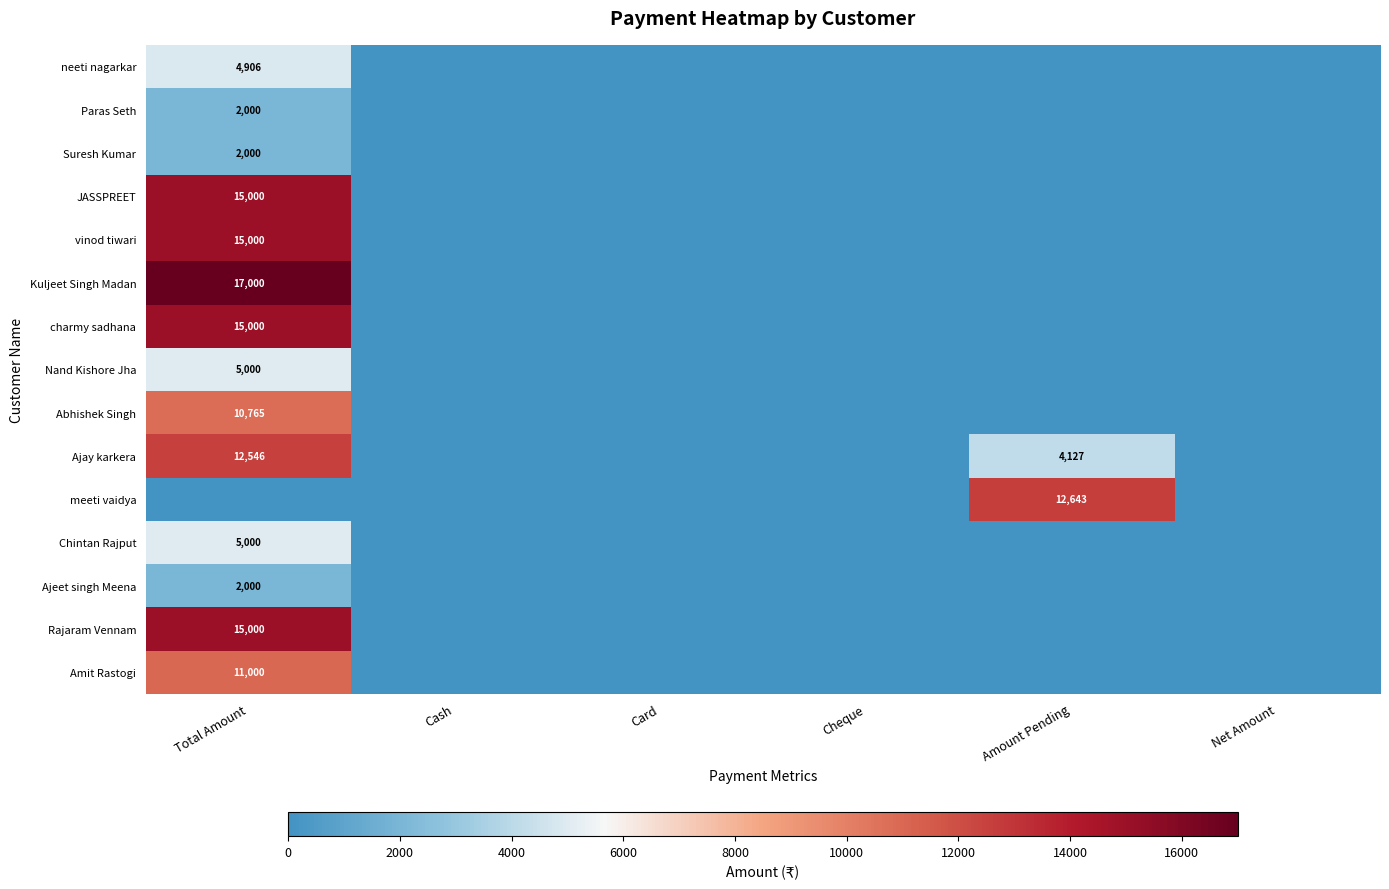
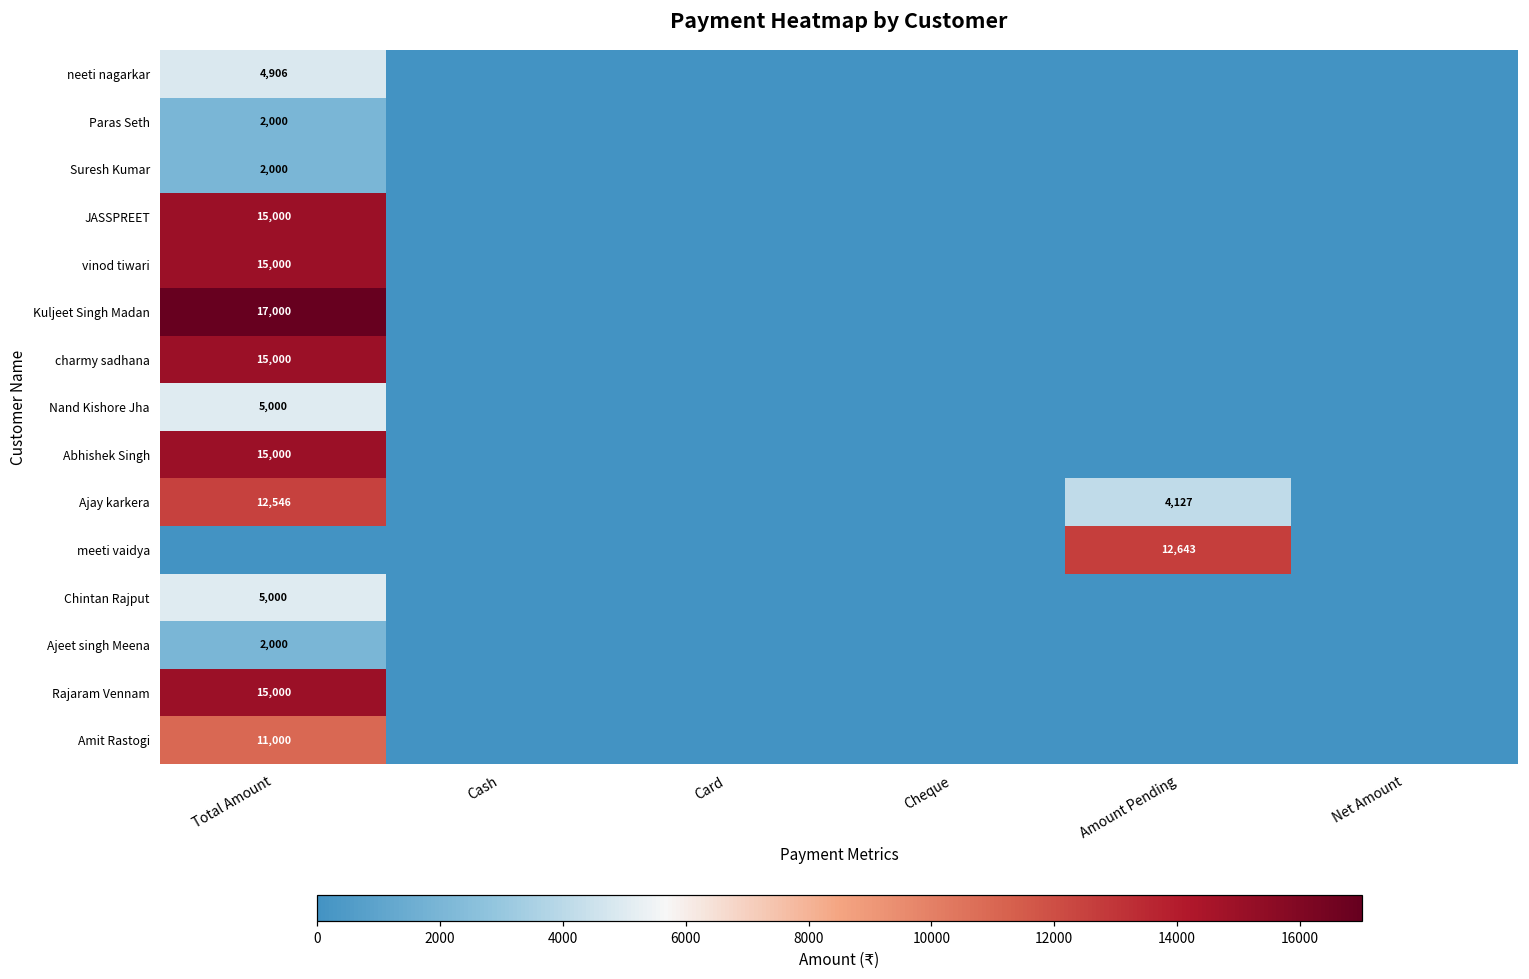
  {
    "neeti nagarkar": {
      "Total Amount": "4,906"
    },
    "Paras Seth": {
      "Total Amount": "2,000"
    },
    "Suresh Kumar": {
      "Total Amount": "2,000"
    },
    "JASSPREET": {
      "Total Amount": "15,000"
    },
    "vinod tiwari": {
      "Total Amount": "15,000"
    },
    "Kuljeet Singh Madan": {
      "Total Amount": "17,000"
    },
    "charmy sadhana": {
      "Total Amount": "15,000"
    },
    "Nand Kishore Jha": {
      "Total Amount": "5,000"
    },
    "Abhishek Singh": {
-     "Total Amount": "10,765"
+     "Total Amount": "15,000"
    },
    "Ajay karkera": {
      "Total Amount": "12,546",
      "Amount Pending": "4,127"
    },
    "meeti vaidya": {
      "Amount Pending": "12,643"
    },
    "Chintan Rajput": {
      "Total Amount": "5,000"
    },
    "Ajeet singh Meena": {
      "Total Amount": "2,000"
    },
    "Rajaram Vennam": {
      "Total Amount": "15,000"
    },
    "Amit Rastogi": {
      "Total Amount": "11,000"
    }
  }
